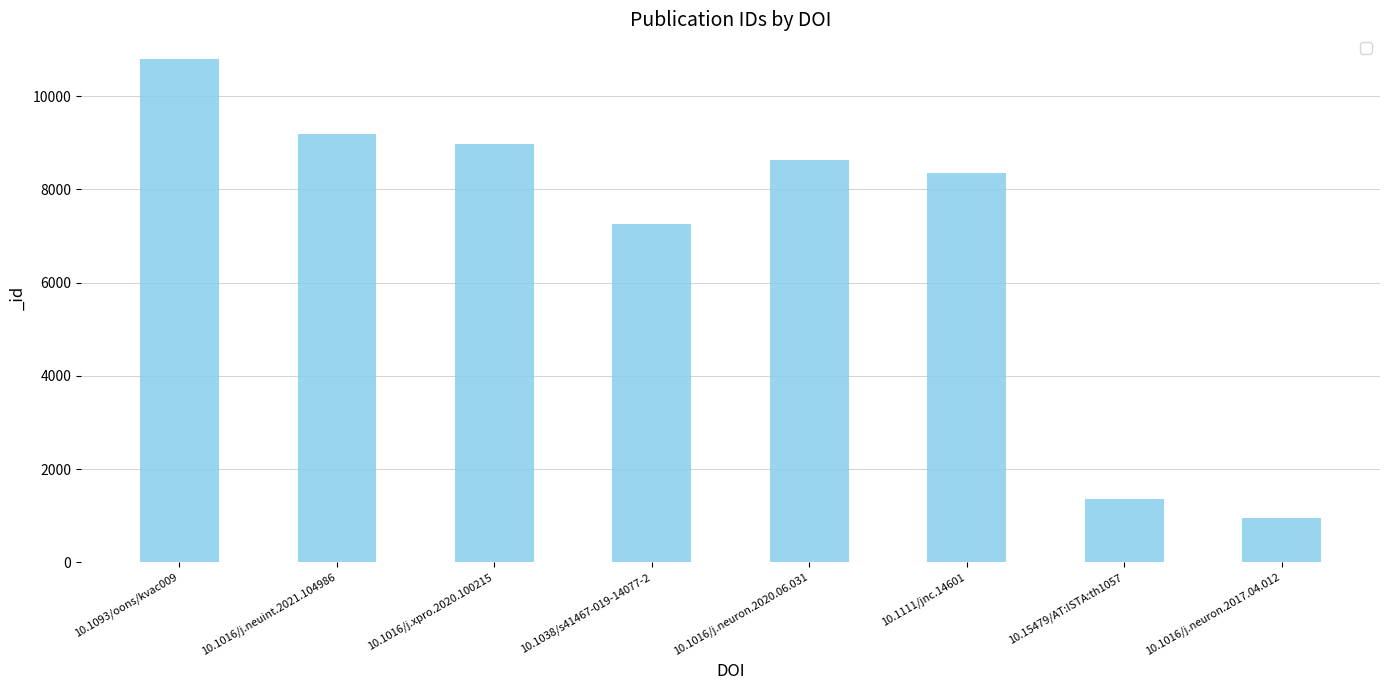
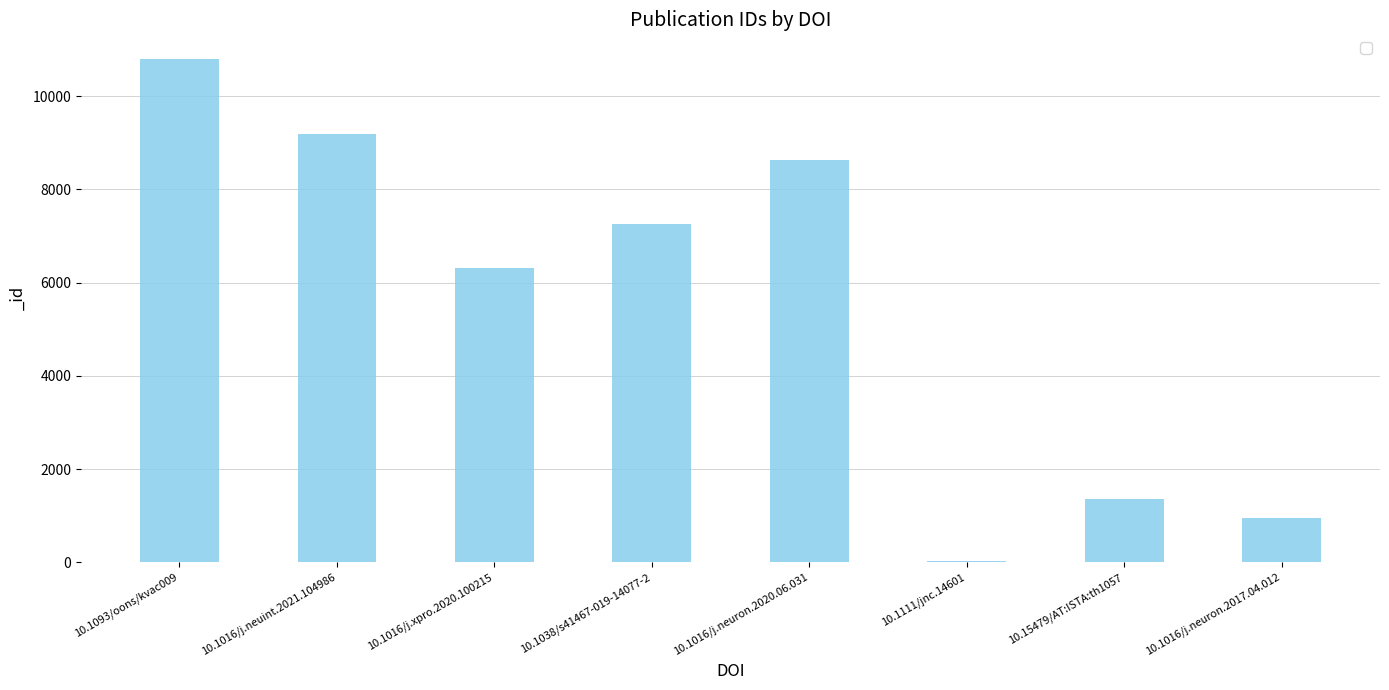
  {
    "10.1093/oons/kvac009": 10800,
    "10.1016/j.neuint.2021.104986": 9200,
-   "10.1016/j.xpro.2020.100215": 9000,
+   "10.1016/j.xpro.2020.100215": 6300,
    "10.1038/s41467-019-14077-2": 7300,
    "10.1016/j.neuron.2020.06.031": 8600,
-   "10.1111/jnc.14601": 8300,
+   "10.1111/jnc.14601": 0,
    "10.15479/AT:ISTA:th1057": 1300,
    "10.1016/j.neuron.2017.04.012": 900
  }
